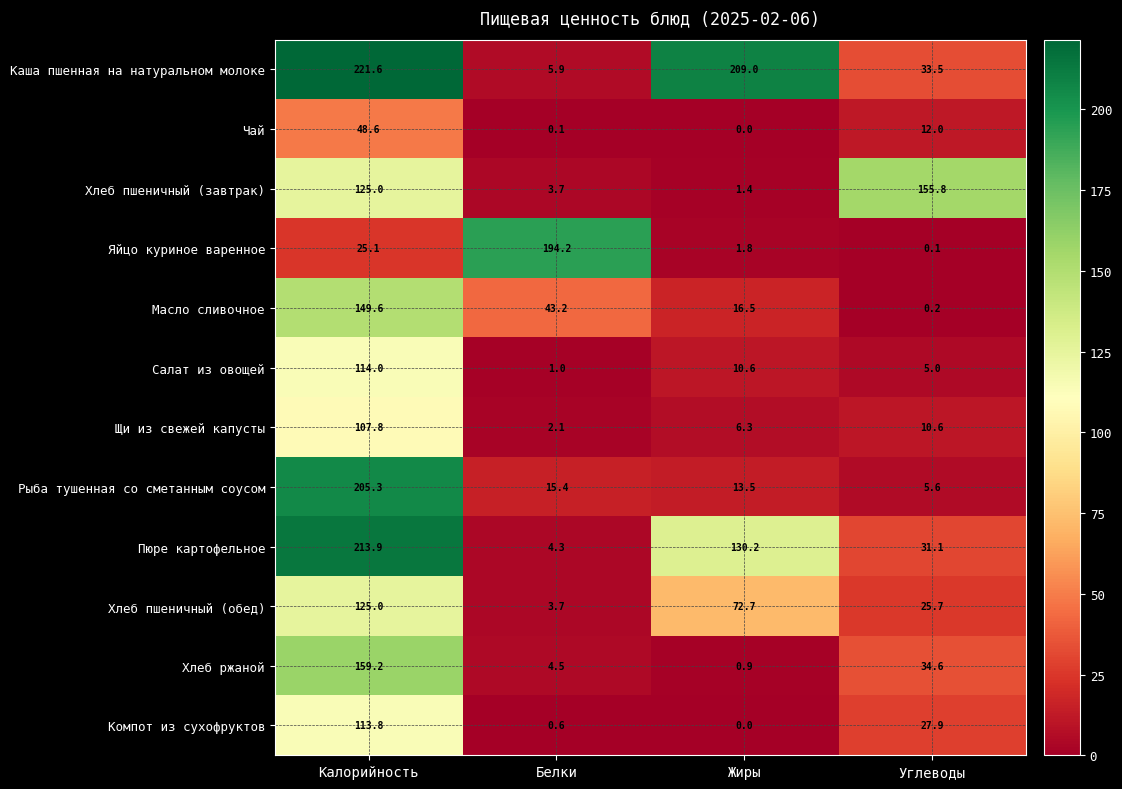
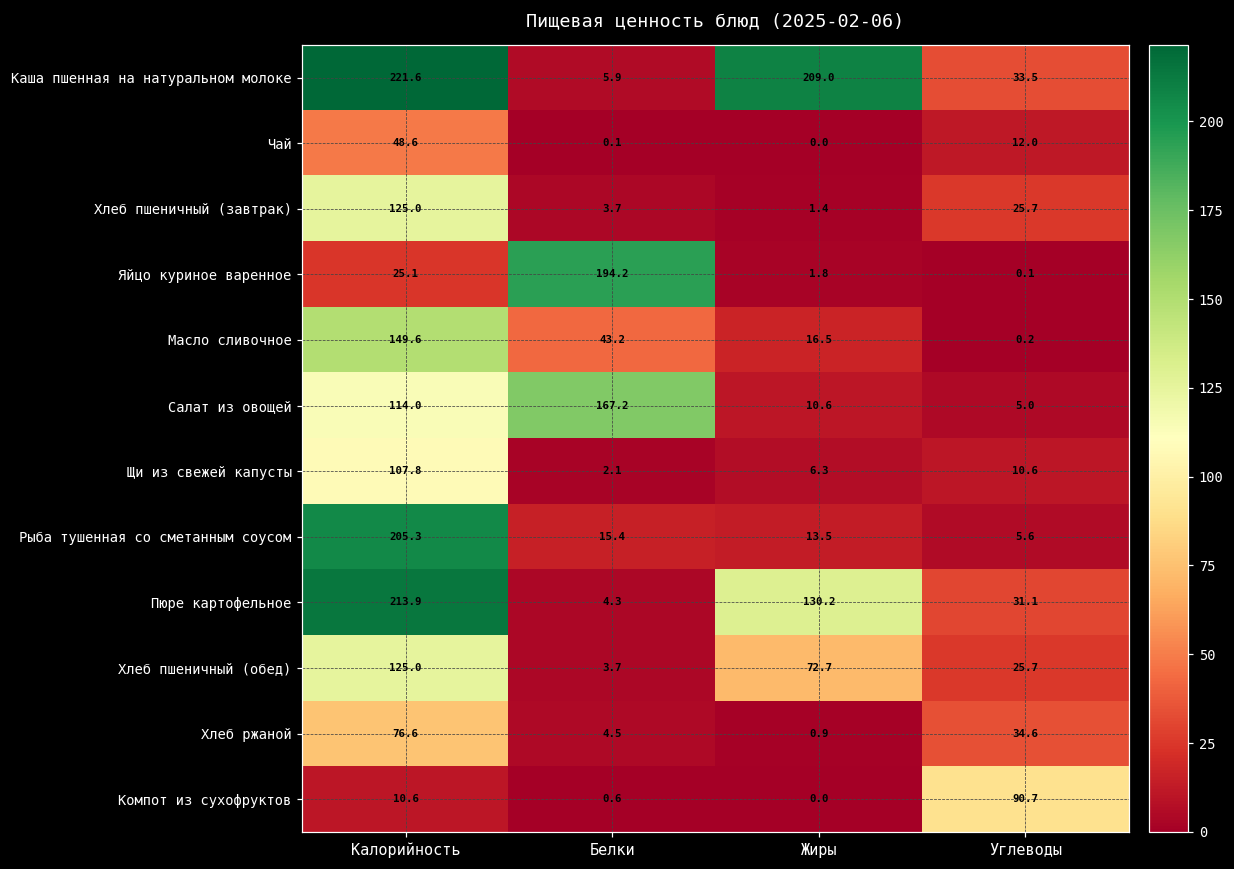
  {
    "Каша пшенная на натуральном молоке": {
      "Калорийность": 221.6,
      "Белки": 5.9,
      "Жиры": 209.0,
      "Углеводы": 33.5
    },
    "Чай": {
      "Калорийность": 48.6,
      "Белки": 0.1,
      "Жиры": 0.0,
      "Углеводы": 12.0
    },
    "Хлеб пшеничный (завтрак)": {
      "Калорийность": 125.0,
      "Белки": 3.7,
      "Жиры": 1.4,
-     "Углеводы": 155.8
+     "Углеводы": 25.7
    },
    "Яйцо куриное варенное": {
      "Калорийность": 25.1,
      "Белки": 194.2,
      "Жиры": 1.8,
      "Углеводы": 0.1
    },
    "Масло сливочное": {
      "Калорийность": 149.6,
      "Белки": 43.2,
      "Жиры": 16.5,
      "Углеводы": 0.2
    },
    "Салат из овощей": {
      "Калорийность": 114.0,
-     "Белки": 1.0,
+     "Белки": 167.2,
      "Жиры": 10.6,
      "Углеводы": 5.0
    },
    "Щи из свежей капусты": {
      "Калорийность": 107.8,
      "Белки": 2.1,
      "Жиры": 6.3,
      "Углеводы": 10.6
    },
    "Рыба тушенная со сметанным соусом": {
      "Калорийность": 205.3,
      "Белки": 15.4,
      "Жиры": 13.5,
      "Углеводы": 5.6
    },
    "Пюре картофельное": {
      "Калорийность": 213.9,
      "Белки": 4.3,
      "Жиры": 130.2,
      "Углеводы": 31.1
    },
    "Хлеб пшеничный (обед)": {
      "Калорийность": 125.0,
      "Белки": 3.7,
      "Жиры": 72.7,
      "Углеводы": 25.7
    },
    "Хлеб ржаной": {
-     "Калорийность": 159.2,
+     "Калорийность": 76.6,
      "Белки": 4.5,
      "Жиры": 0.9,
      "Углеводы": 34.6
    },
    "Компот из сухофруктов": {
-     "Калорийность": 113.8,
+     "Калорийность": 10.6,
      "Белки": 0.6,
      "Жиры": 0.0,
-     "Углеводы": 27.9
+     "Углеводы": 90.7
    }
  }
